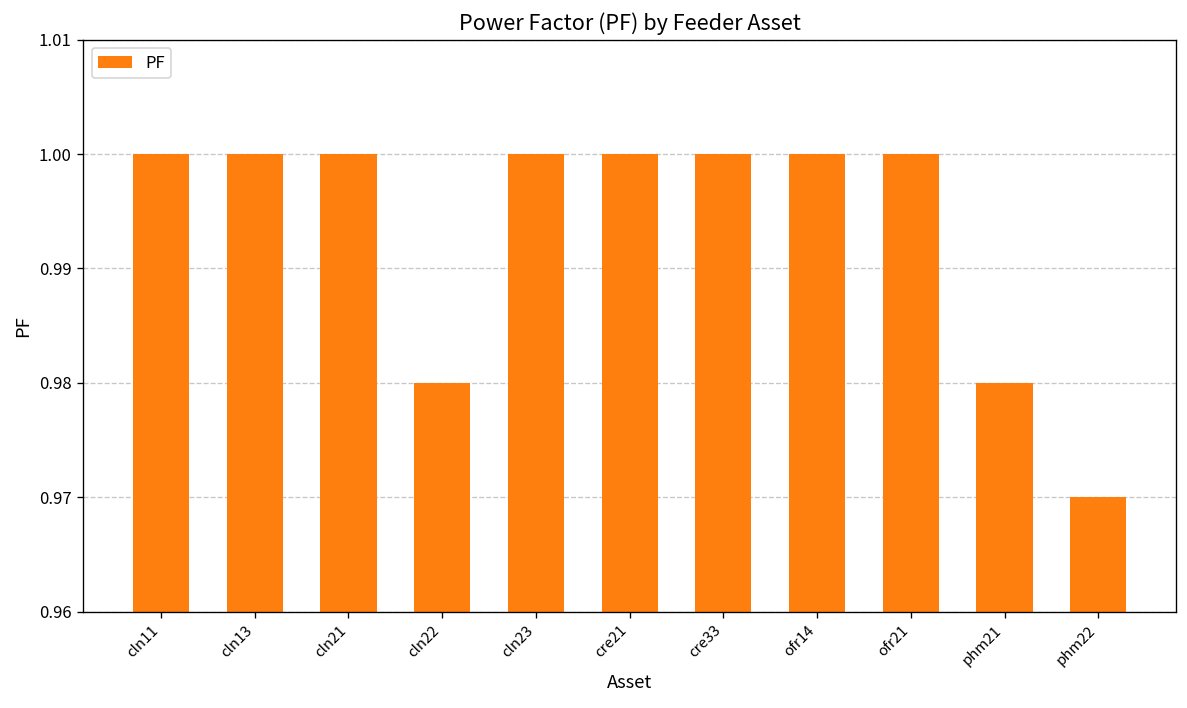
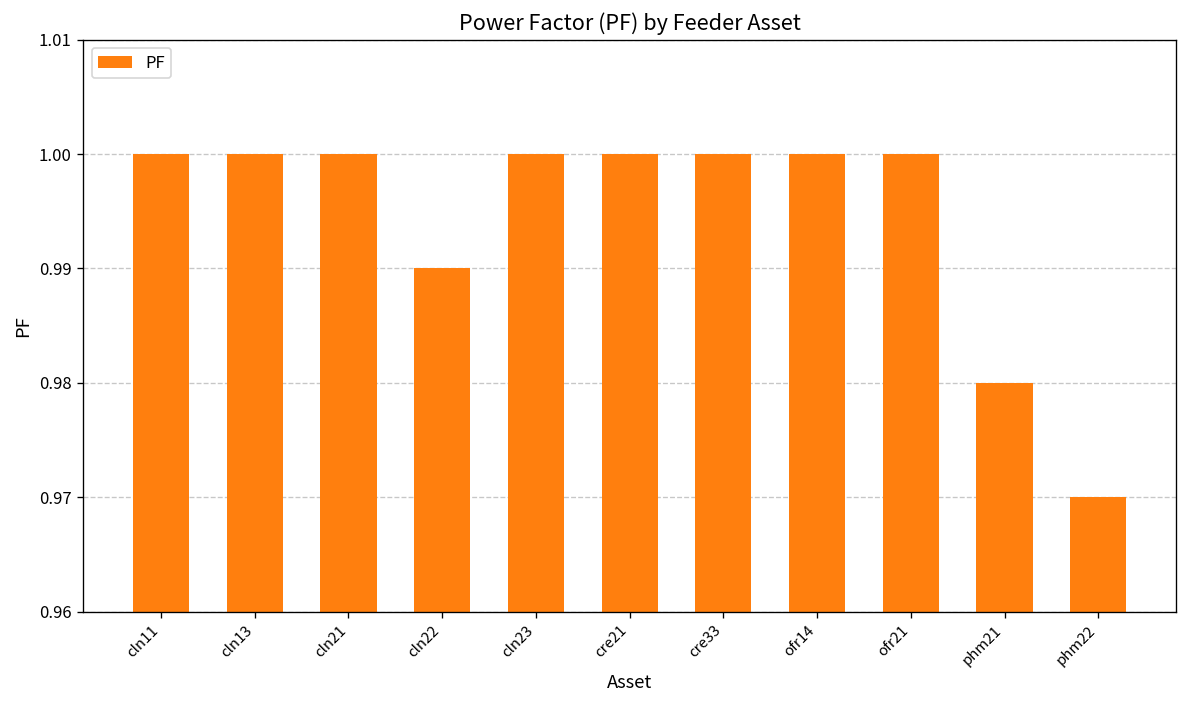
  {
    "cln11": 1.00,
    "cln13": 1.00,
    "cln21": 1.00,
-   "cln22": 0.98,
+   "cln22": 0.99,
    "cln23": 1.00,
    "cre21": 1.00,
    "cre33": 1.00,
    "ofr14": 1.00,
    "ofr21": 1.00,
    "phm21": 0.98,
    "phm22": 0.97
  }
